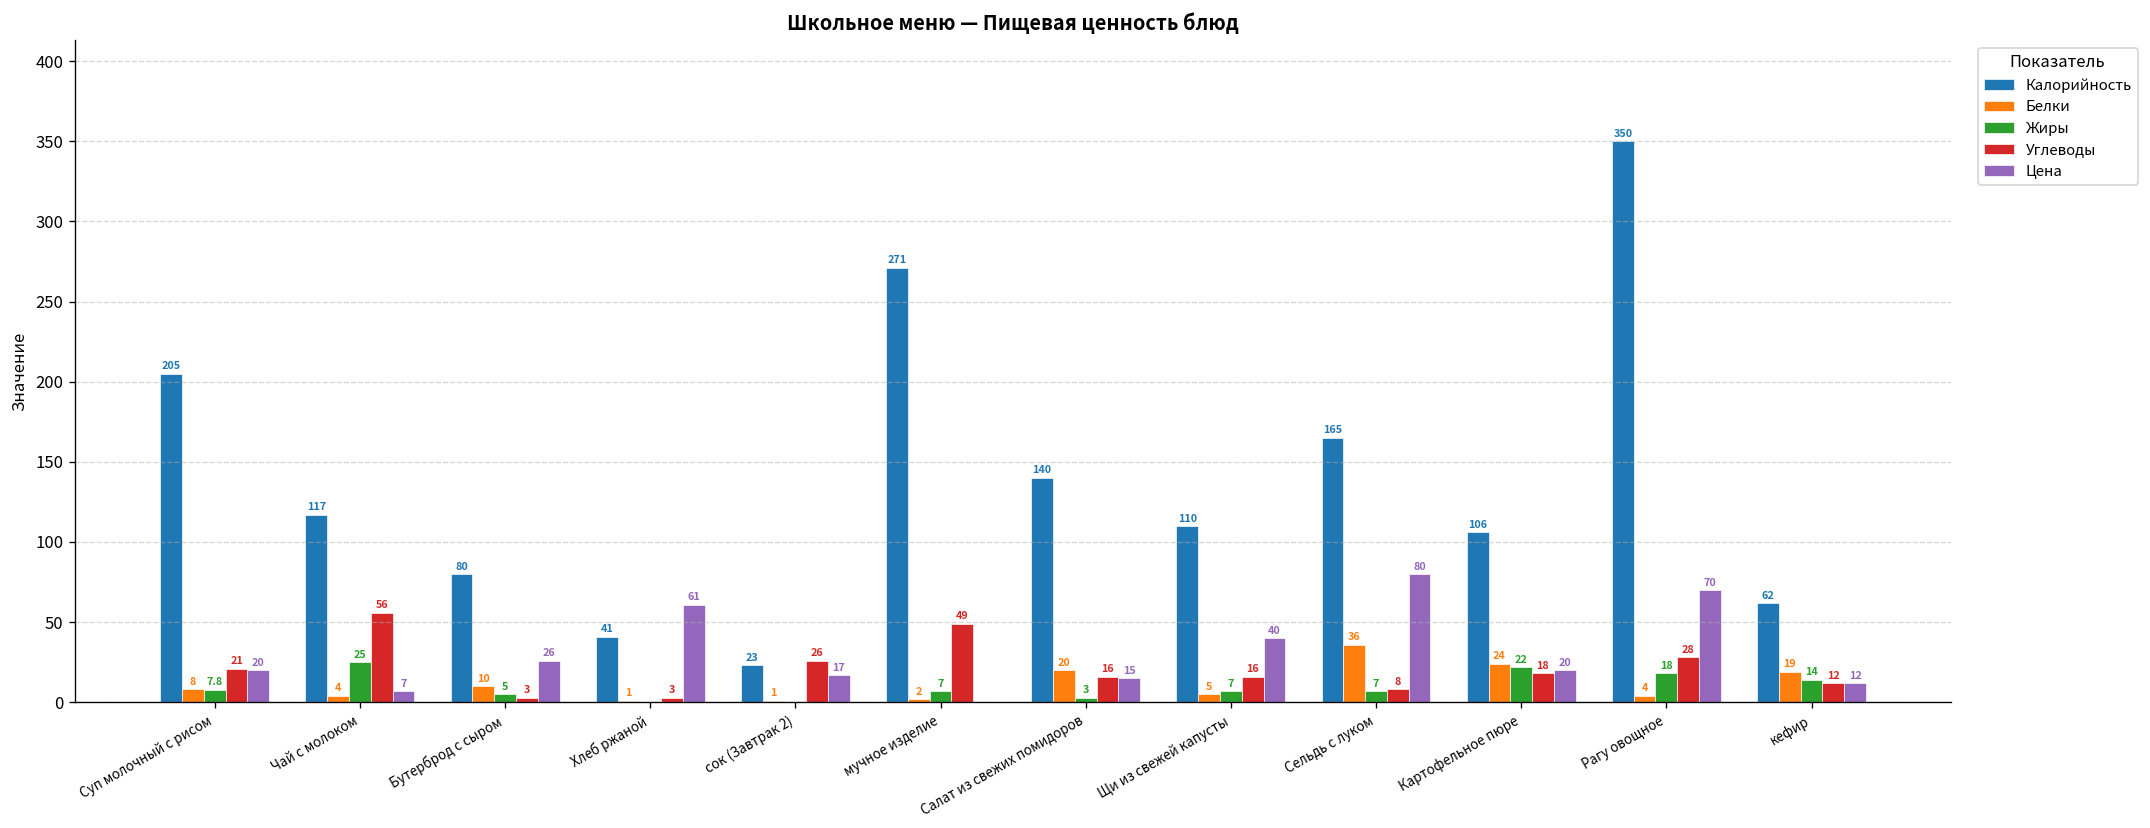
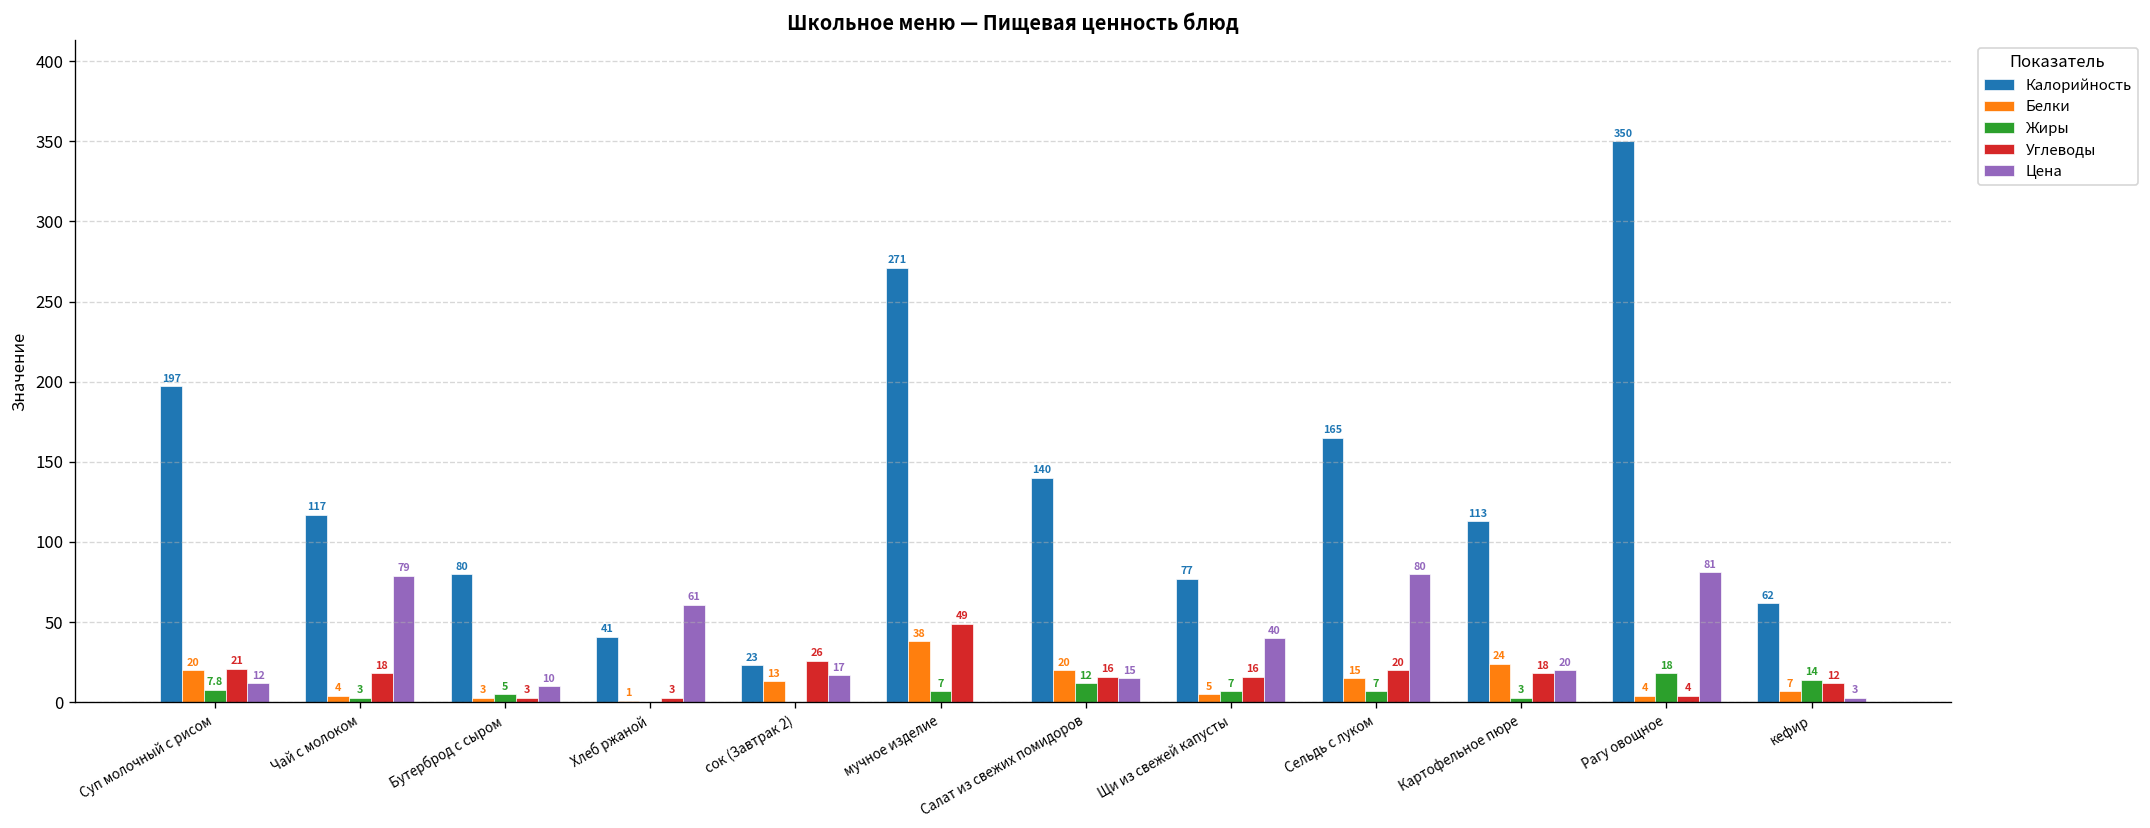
  {
    "Калорийность": {
-     "Суп молочный с рисом": 205,
+     "Суп молочный с рисом": 197,
      "Чай с молоком": 117,
      "Бутерброд с сыром": 80,
      "Хлеб ржаной": 41,
      "сок (Завтрак 2)": 23,
      "мучное изделие": 271,
      "Салат из свежих помидоров": 140,
-     "Щи из свежей капусты": 110,
+     "Щи из свежей капусты": 77,
      "Сельдь с луком": 165,
-     "Картофельное пюре": 106,
+     "Картофельное пюре": 113,
      "Рагу овощное": 350,
      "кефир": 62
    },
    "Белки": {
-     "Суп молочный с рисом": 8,
+     "Суп молочный с рисом": 20,
      "Чай с молоком": 4,
-     "Бутерброд с сыром": 10,
+     "Бутерброд с сыром": 3,
      "Хлеб ржаной": 1,
-     "сок (Завтрак 2)": 1,
-     "мучное изделие": 2,
+     "сок (Завтрак 2)": 13,
+     "мучное изделие": 38,
      "Салат из свежих помидоров": 20,
      "Щи из свежей капусты": 5,
-     "Сельдь с луком": 36,
+     "Сельдь с луком": 15,
      "Картофельное пюре": 24,
      "Рагу овощное": 4,
-     "кефир": 19
+     "кефир": 7
    },
    "Жиры": {
      "Суп молочный с рисом": 7.8,
-     "Чай с молоком": 25,
+     "Чай с молоком": 3,
      "Бутерброд с сыром": 5,
      "мучное изделие": 7,
-     "Салат из свежих помидоров": 3,
+     "Салат из свежих помидоров": 12,
      "Щи из свежей капусты": 7,
      "Сельдь с луком": 7,
-     "Картофельное пюре": 22,
+     "Картофельное пюре": 3,
      "Рагу овощное": 18,
      "кефир": 14
    },
    "Углеводы": {
      "Суп молочный с рисом": 21,
-     "Чай с молоком": 56,
+     "Чай с молоком": 18,
      "Бутерброд с сыром": 3,
      "Хлеб ржаной": 3,
      "сок (Завтрак 2)": 26,
      "мучное изделие": 49,
      "Салат из свежих помидоров": 16,
      "Щи из свежей капусты": 16,
-     "Сельдь с луком": 8,
+     "Сельдь с луком": 20,
      "Картофельное пюре": 18,
-     "Рагу овощное": 28,
+     "Рагу овощное": 4,
      "кефир": 12
    },
    "Цена": {
-     "Суп молочный с рисом": 20,
-     "Чай с молоком": 7,
-     "Бутерброд с сыром": 26,
+     "Суп молочный с рисом": 12,
+     "Чай с молоком": 79,
+     "Бутерброд с сыром": 10,
      "Хлеб ржаной": 61,
      "сок (Завтрак 2)": 17,
      "Салат из свежих помидоров": 15,
      "Щи из свежей капусты": 40,
      "Сельдь с луком": 80,
      "Картофельное пюре": 20,
-     "Рагу овощное": 70,
-     "кефир": 12
+     "Рагу овощное": 81,
+     "кефир": 3
    }
  }
